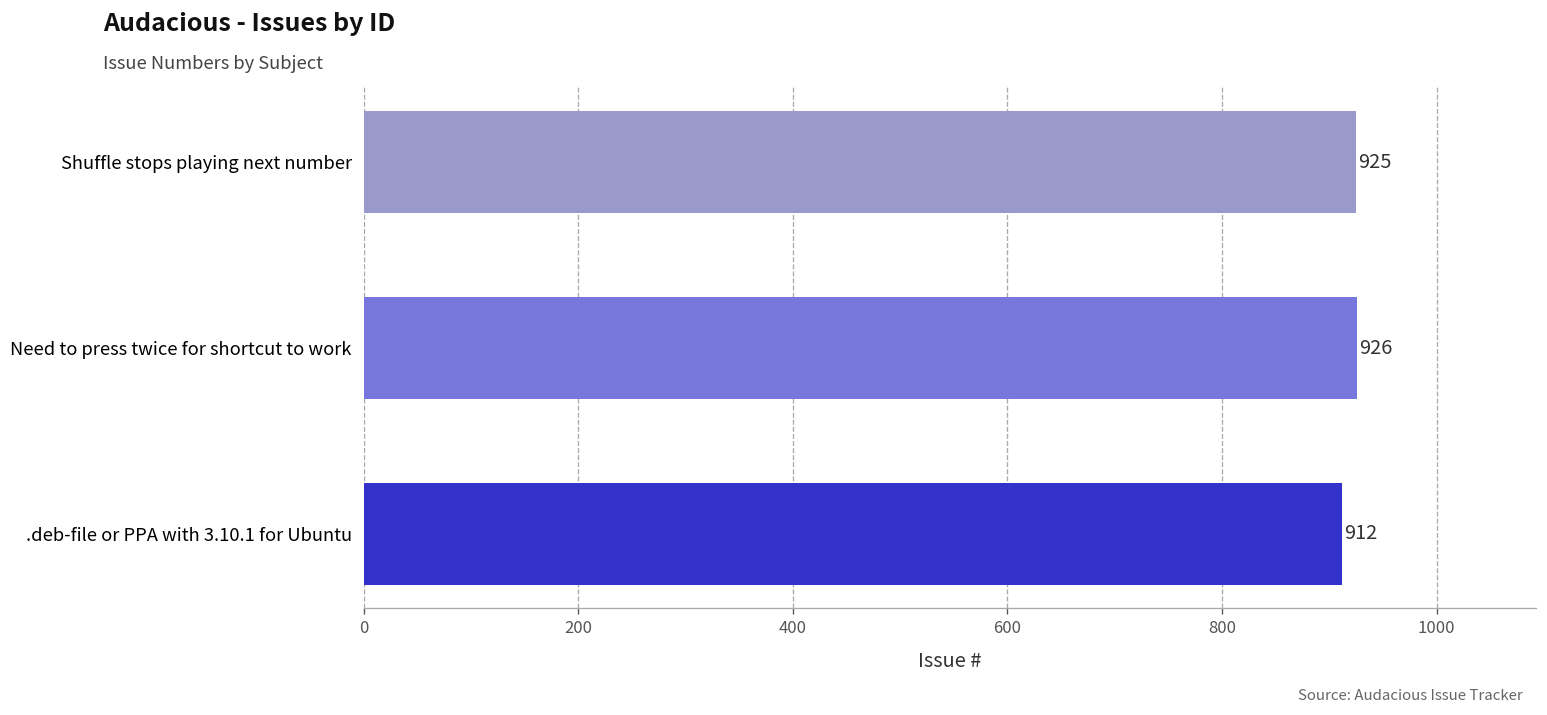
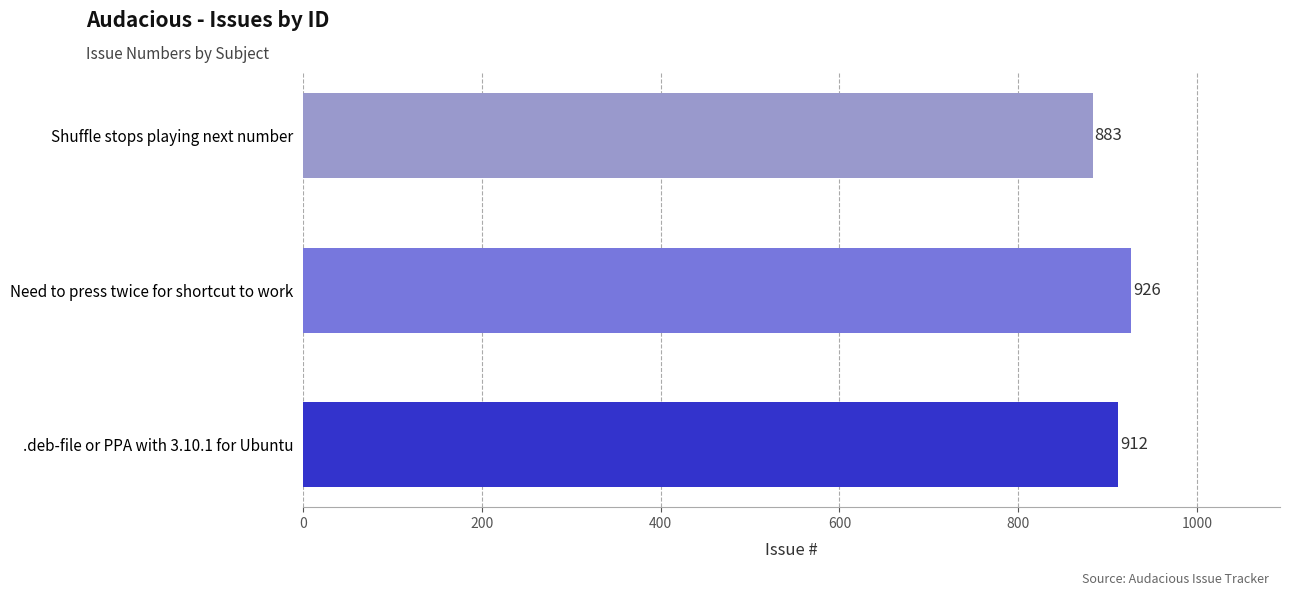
  {
-   "Shuffle stops playing next number": 925,
+   "Shuffle stops playing next number": 883,
    "Need to press twice for shortcut to work": 926,
    ".deb-file or PPA with 3.10.1 for Ubuntu": 912
  }
